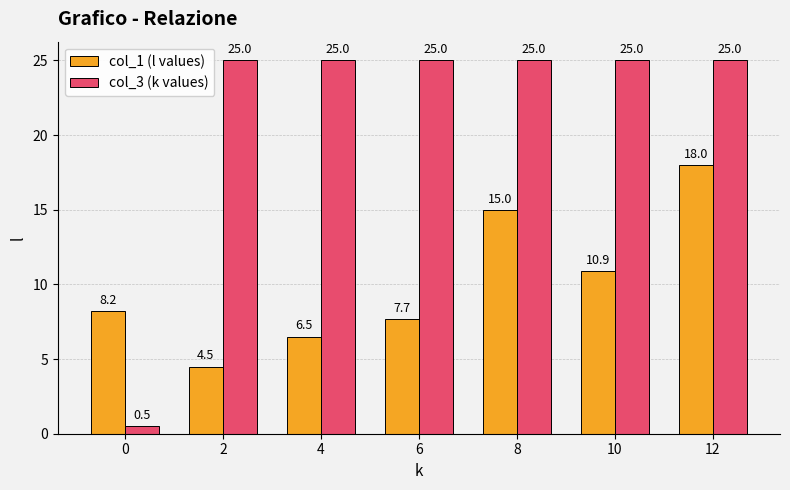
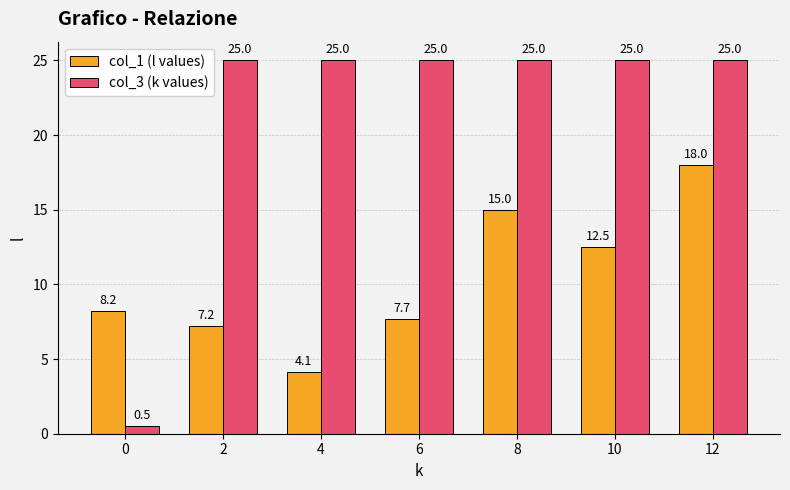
  {
    "col_1 (l values)": {
      "0": 8.2,
-     "2": 4.5,
-     "4": 6.5,
+     "2": 7.2,
+     "4": 4.1,
      "6": 7.7,
      "8": 15.0,
-     "10": 10.9,
+     "10": 12.5,
      "12": 18.0
    },
    "col_3 (k values)": {
      "0": 0.5,
      "2": 25.0,
      "4": 25.0,
      "6": 25.0,
      "8": 25.0,
      "10": 25.0,
      "12": 25.0
    }
  }
